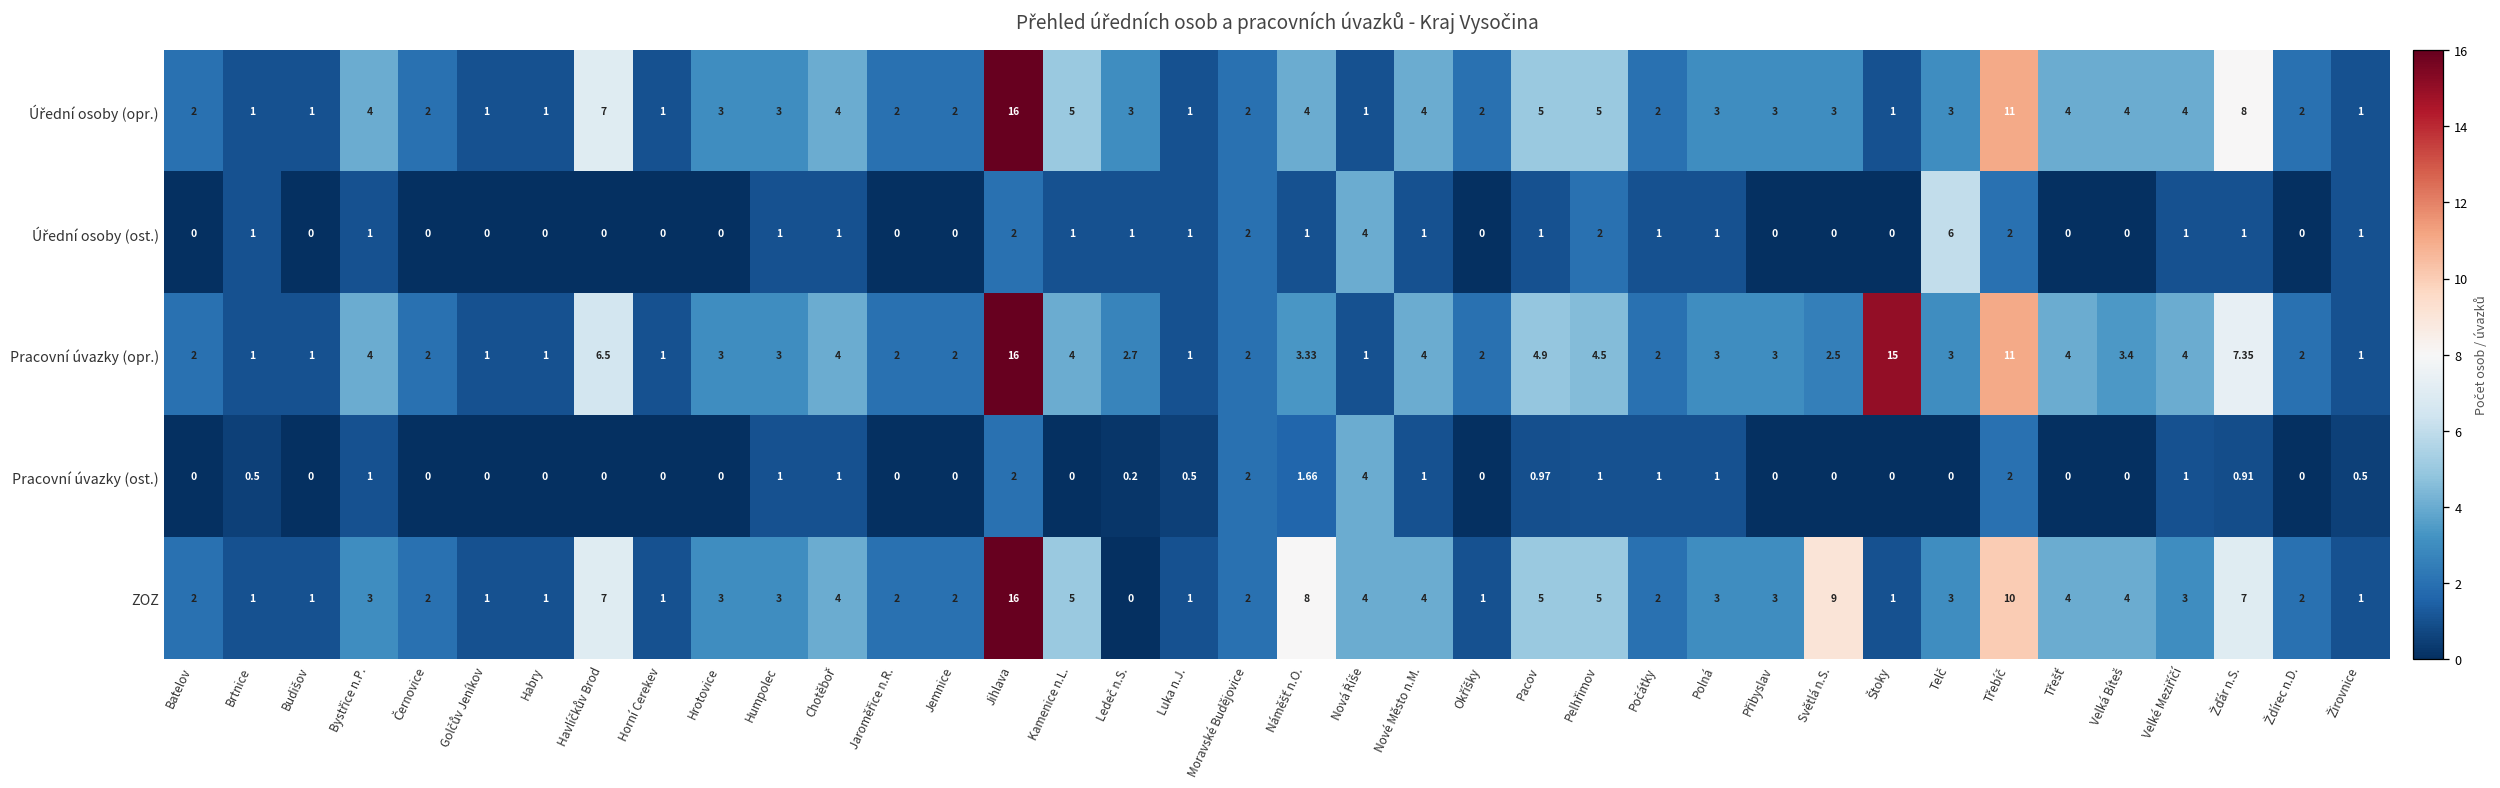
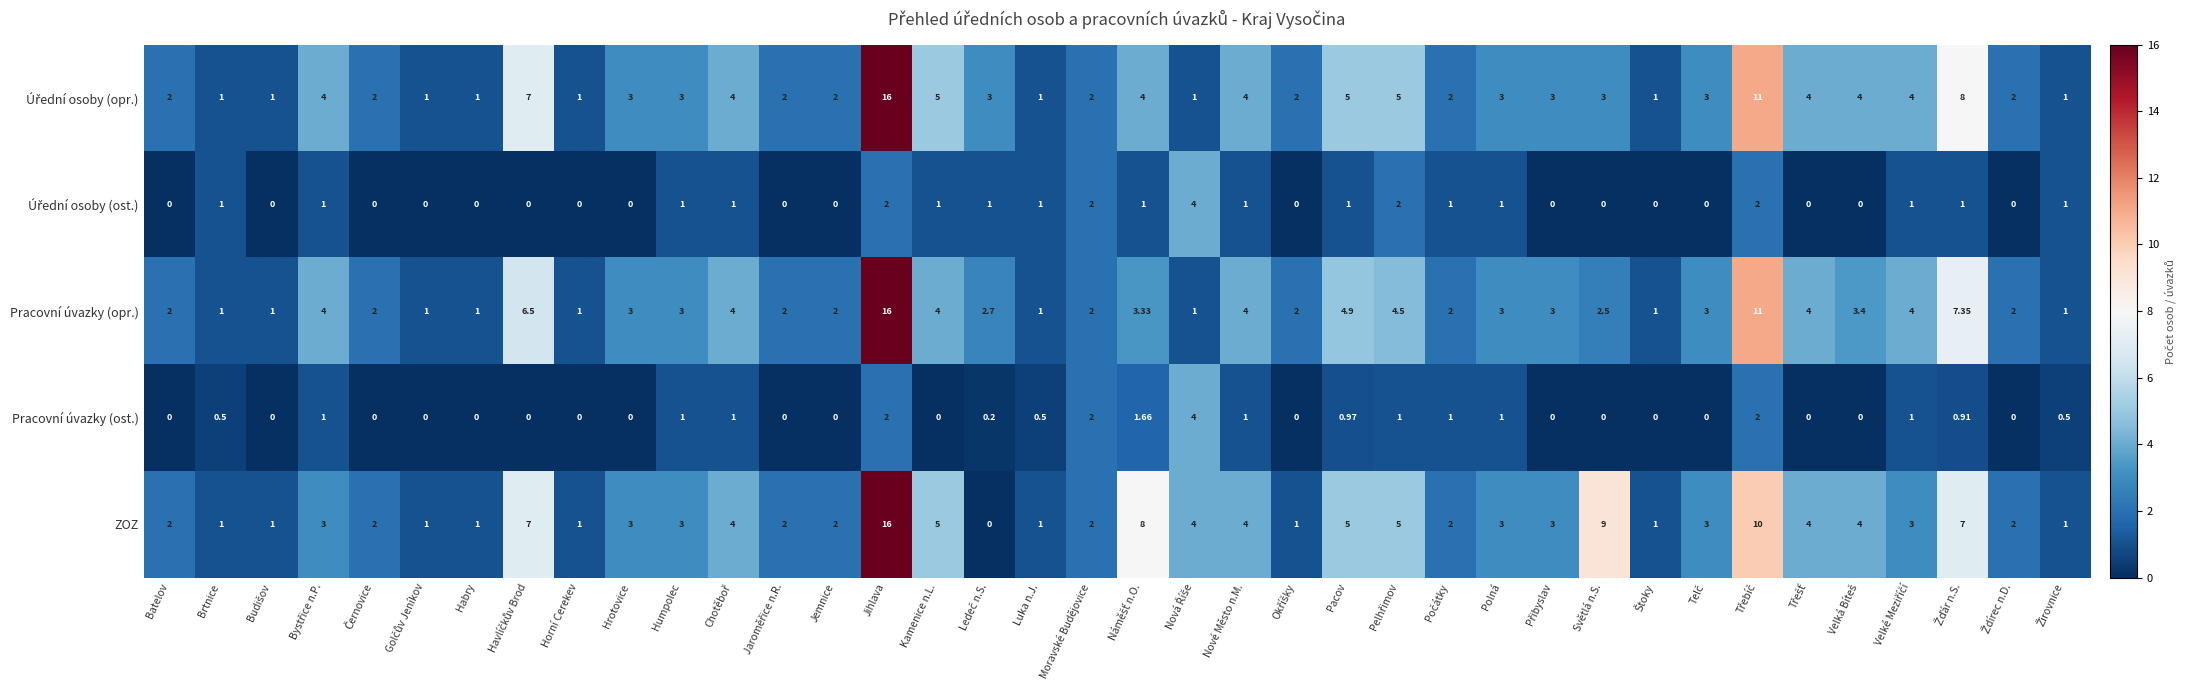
  {
    "Úřední osoby (opr.)": {
      "Batelov": 2,
      "Brtnice": 1,
      "Budišov": 1,
      "Bystřice n.P.": 4,
      "Černovice": 2,
      "Golčův Jeníkov": 1,
      "Habry": 1,
      "Havlíčkův Brod": 7,
      "Horní Cerekev": 1,
      "Hrotovice": 3,
      "Humpolec": 3,
      "Chotěboř": 4,
      "Jaroměřice n.R.": 2,
      "Jemnice": 2,
      "Jihlava": 16,
      "Kamenice n.L.": 5,
      "Ledeč n.S.": 3,
      "Luka n.J.": 1,
      "Moravské Budějovice": 2,
      "Náměšť n.O.": 4,
      "Nová Říše": 1,
      "Nové Město n.M.": 4,
      "Okříšky": 2,
      "Pacov": 5,
      "Pelhřimov": 5,
      "Počátky": 2,
      "Polná": 3,
      "Přibyslav": 3,
      "Světlá n.S.": 3,
      "Štoky": 1,
      "Telč": 3,
      "Třebíč": 11,
      "Třešť": 4,
      "Velká Bíteš": 4,
      "Velké Meziříčí": 4,
      "Žďár n.S.": 8,
      "Ždírec n.D.": 2,
      "Žirovnice": 1
    },
    "Úřední osoby (ost.)": {
      "Batelov": 0,
      "Brtnice": 1,
      "Budišov": 0,
      "Bystřice n.P.": 1,
      "Černovice": 0,
      "Golčův Jeníkov": 0,
      "Habry": 0,
      "Havlíčkův Brod": 0,
      "Horní Cerekev": 0,
      "Hrotovice": 0,
      "Humpolec": 1,
      "Chotěboř": 1,
      "Jaroměřice n.R.": 0,
      "Jemnice": 0,
      "Jihlava": 2,
      "Kamenice n.L.": 1,
      "Ledeč n.S.": 1,
      "Luka n.J.": 1,
      "Moravské Budějovice": 2,
      "Náměšť n.O.": 1,
      "Nová Říše": 4,
      "Nové Město n.M.": 1,
      "Okříšky": 0,
      "Pacov": 1,
      "Pelhřimov": 2,
      "Počátky": 1,
      "Polná": 1,
      "Přibyslav": 0,
      "Světlá n.S.": 0,
      "Štoky": 0,
-     "Telč": 6,
+     "Telč": 0,
      "Třebíč": 2,
      "Třešť": 0,
      "Velká Bíteš": 0,
      "Velké Meziříčí": 1,
      "Žďár n.S.": 1,
      "Ždírec n.D.": 0,
      "Žirovnice": 1
    },
    "Pracovní úvazky (opr.)": {
      "Batelov": 2,
      "Brtnice": 1,
      "Budišov": 1,
      "Bystřice n.P.": 4,
      "Černovice": 2,
      "Golčův Jeníkov": 1,
      "Habry": 1,
      "Havlíčkův Brod": 6.5,
      "Horní Cerekev": 1,
      "Hrotovice": 3,
      "Humpolec": 3,
      "Chotěboř": 4,
      "Jaroměřice n.R.": 2,
      "Jemnice": 2,
      "Jihlava": 16,
      "Kamenice n.L.": 4,
      "Ledeč n.S.": 2.7,
      "Luka n.J.": 1,
      "Moravské Budějovice": 2,
      "Náměšť n.O.": 3.33,
      "Nová Říše": 1,
      "Nové Město n.M.": 4,
      "Okříšky": 2,
      "Pacov": 4.9,
      "Pelhřimov": 4.5,
      "Počátky": 2,
      "Polná": 3,
      "Přibyslav": 3,
      "Světlá n.S.": 2.5,
-     "Štoky": 15,
+     "Štoky": 1,
      "Telč": 3,
      "Třebíč": 11,
      "Třešť": 4,
      "Velká Bíteš": 3.4,
      "Velké Meziříčí": 4,
      "Žďár n.S.": 7.35,
      "Ždírec n.D.": 2,
      "Žirovnice": 1
    },
    "Pracovní úvazky (ost.)": {
      "Batelov": 0,
      "Brtnice": 0.5,
      "Budišov": 0,
      "Bystřice n.P.": 1,
      "Černovice": 0,
      "Golčův Jeníkov": 0,
      "Habry": 0,
      "Havlíčkův Brod": 0,
      "Horní Cerekev": 0,
      "Hrotovice": 0,
      "Humpolec": 1,
      "Chotěboř": 1,
      "Jaroměřice n.R.": 0,
      "Jemnice": 0,
      "Jihlava": 2,
      "Kamenice n.L.": 0,
      "Ledeč n.S.": 0.2,
      "Luka n.J.": 0.5,
      "Moravské Budějovice": 2,
      "Náměšť n.O.": 1.66,
      "Nová Říše": 4,
      "Nové Město n.M.": 1,
      "Okříšky": 0,
      "Pacov": 0.97,
      "Pelhřimov": 1,
      "Počátky": 1,
      "Polná": 1,
      "Přibyslav": 0,
      "Světlá n.S.": 0,
      "Štoky": 0,
      "Telč": 0,
      "Třebíč": 2,
      "Třešť": 0,
      "Velká Bíteš": 0,
      "Velké Meziříčí": 1,
      "Žďár n.S.": 0.91,
      "Ždírec n.D.": 0,
      "Žirovnice": 0.5
    },
    "ZOZ": {
      "Batelov": 2,
      "Brtnice": 1,
      "Budišov": 1,
      "Bystřice n.P.": 3,
      "Černovice": 2,
      "Golčův Jeníkov": 1,
      "Habry": 1,
      "Havlíčkův Brod": 7,
      "Horní Cerekev": 1,
      "Hrotovice": 3,
      "Humpolec": 3,
      "Chotěboř": 4,
      "Jaroměřice n.R.": 2,
      "Jemnice": 2,
      "Jihlava": 16,
      "Kamenice n.L.": 5,
      "Ledeč n.S.": 0,
      "Luka n.J.": 1,
      "Moravské Budějovice": 2,
      "Náměšť n.O.": 8,
      "Nová Říše": 4,
      "Nové Město n.M.": 4,
      "Okříšky": 1,
      "Pacov": 5,
      "Pelhřimov": 5,
      "Počátky": 2,
      "Polná": 3,
      "Přibyslav": 3,
      "Světlá n.S.": 9,
      "Štoky": 1,
      "Telč": 3,
      "Třebíč": 10,
      "Třešť": 4,
      "Velká Bíteš": 4,
      "Velké Meziříčí": 3,
      "Žďár n.S.": 7,
      "Ždírec n.D.": 2,
      "Žirovnice": 1
    }
  }
